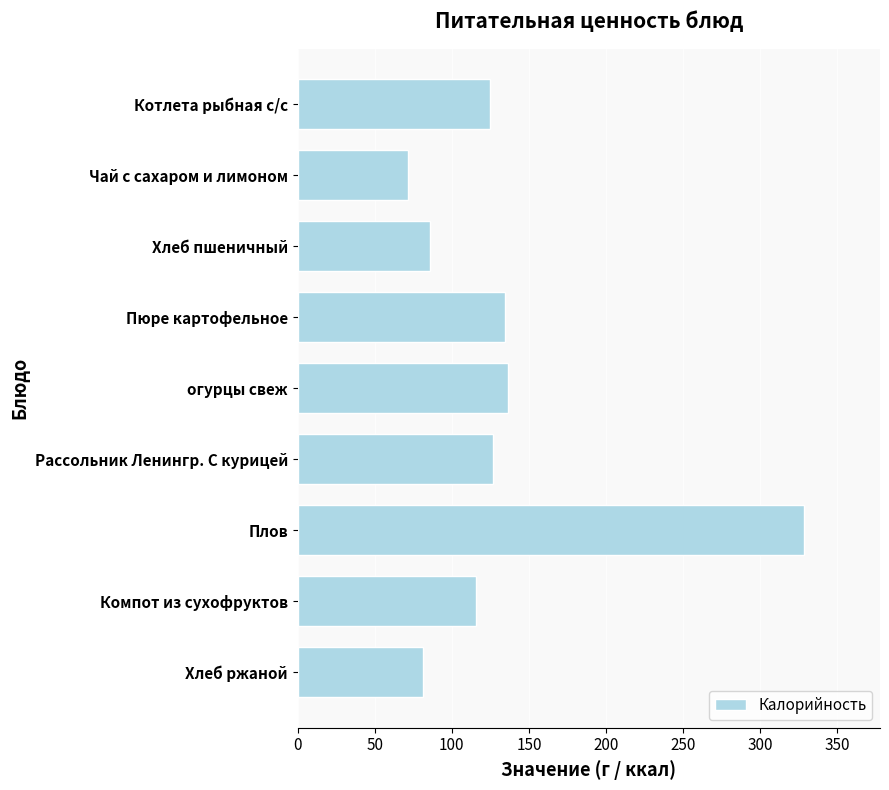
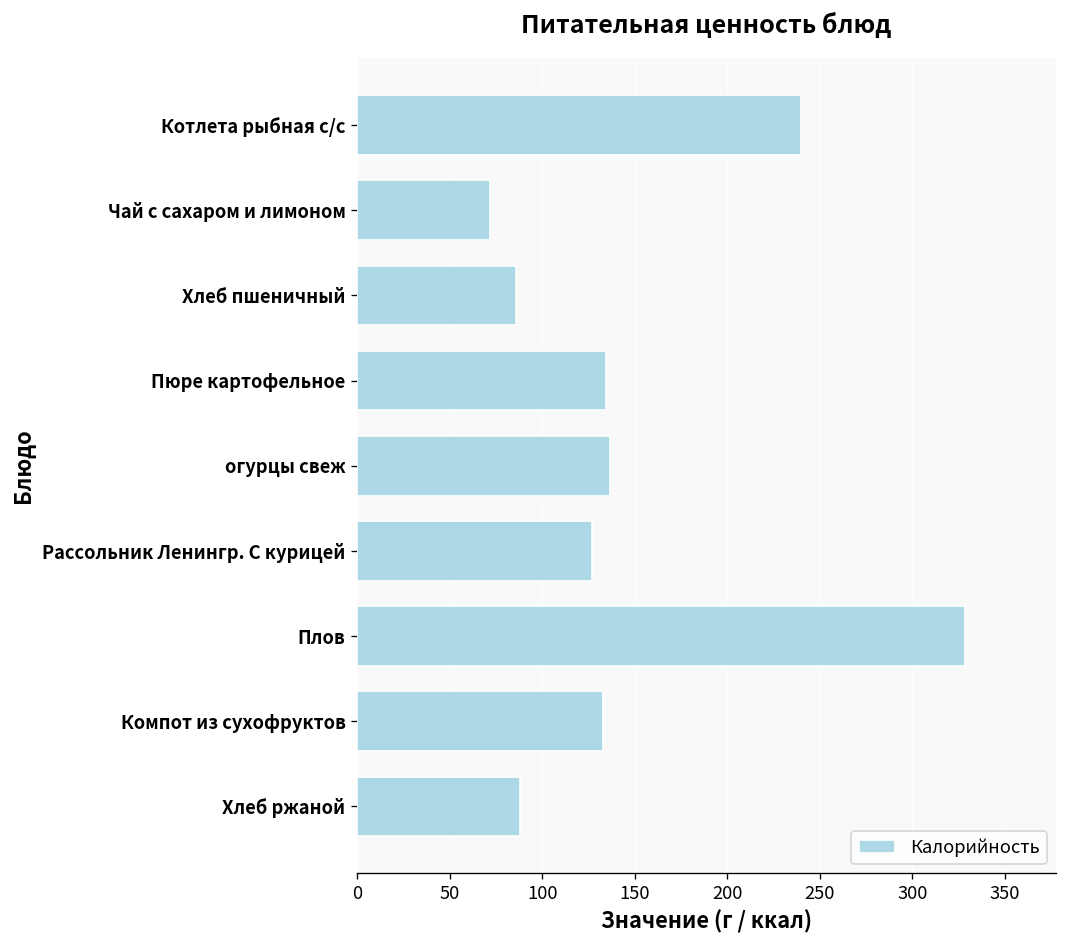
  {
-   "Котлета рыбная с/с": 125,
+   "Котлета рыбная с/с": 240,
    "Чай с сахаром и лимоном": 72,
    "Хлеб пшеничный": 86,
    "Пюре картофельное": 135,
    "огурцы свеж": 137,
    "Рассольник Ленингр. С курицей": 127,
    "Плов": 328,
-   "Компот из сухофруктов": 116,
-   "Хлеб ржаной": 81
+   "Компот из сухофруктов": 133,
+   "Хлеб ржаной": 88
  }
